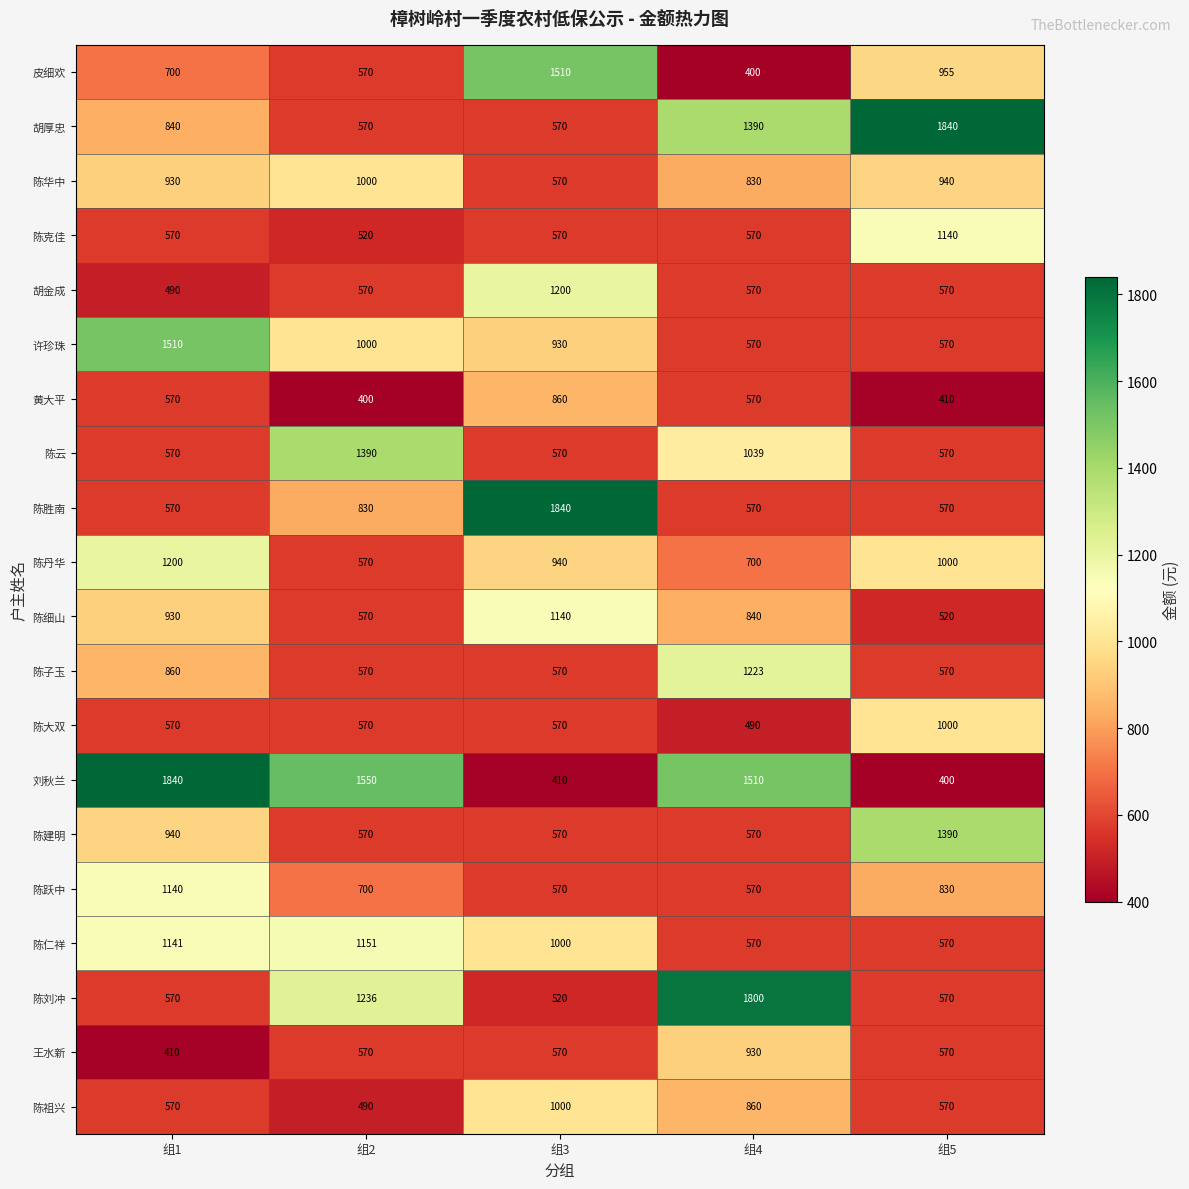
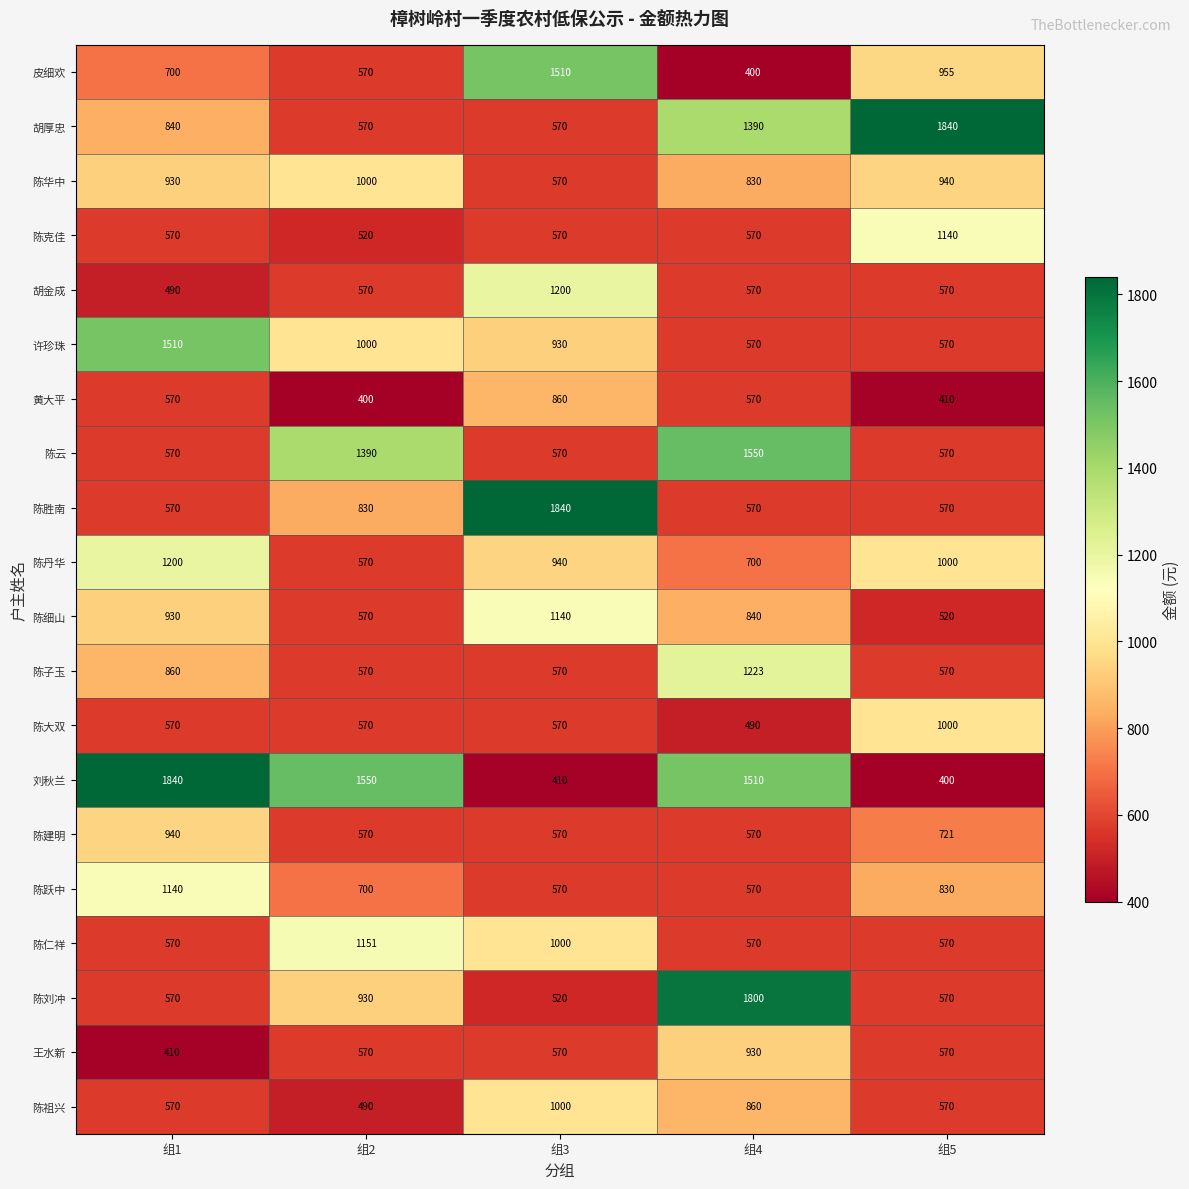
  {
    "皮细欢": {
      "组1": 700,
      "组2": 570,
      "组3": 1510,
      "组4": 400,
      "组5": 955
    },
    "胡厚忠": {
      "组1": 840,
      "组2": 570,
      "组3": 570,
      "组4": 1390,
      "组5": 1840
    },
    "陈华中": {
      "组1": 930,
      "组2": 1000,
      "组3": 570,
      "组4": 830,
      "组5": 940
    },
    "陈克佳": {
      "组1": 570,
      "组2": 520,
      "组3": 570,
      "组4": 570,
      "组5": 1140
    },
    "胡金成": {
      "组1": 490,
      "组2": 570,
      "组3": 1200,
      "组4": 570,
      "组5": 570
    },
    "许珍珠": {
      "组1": 1510,
      "组2": 1000,
      "组3": 930,
      "组4": 570,
      "组5": 570
    },
    "黄大平": {
      "组1": 570,
      "组2": 400,
      "组3": 860,
      "组4": 570,
      "组5": 410
    },
    "陈云": {
      "组1": 570,
      "组2": 1390,
      "组3": 570,
-     "组4": 1039,
+     "组4": 1550,
      "组5": 570
    },
    "陈胜南": {
      "组1": 570,
      "组2": 830,
      "组3": 1840,
      "组4": 570,
      "组5": 570
    },
    "陈丹华": {
      "组1": 1200,
      "组2": 570,
      "组3": 940,
      "组4": 700,
      "组5": 1000
    },
    "陈细山": {
      "组1": 930,
      "组2": 570,
      "组3": 1140,
      "组4": 840,
      "组5": 520
    },
    "陈子玉": {
      "组1": 860,
      "组2": 570,
      "组3": 570,
      "组4": 1223,
      "组5": 570
    },
    "陈大双": {
      "组1": 570,
      "组2": 570,
      "组3": 570,
      "组4": 490,
      "组5": 1000
    },
    "刘秋兰": {
      "组1": 1840,
      "组2": 1550,
      "组3": 410,
      "组4": 1510,
      "组5": 400
    },
    "陈建明": {
      "组1": 940,
      "组2": 570,
      "组3": 570,
      "组4": 570,
-     "组5": 1390
+     "组5": 721
    },
    "陈跃中": {
      "组1": 1140,
      "组2": 700,
      "组3": 570,
      "组4": 570,
      "组5": 830
    },
    "陈仁祥": {
-     "组1": 1141,
+     "组1": 570,
      "组2": 1151,
      "组3": 1000,
      "组4": 570,
      "组5": 570
    },
    "陈刘冲": {
      "组1": 570,
-     "组2": 1236,
+     "组2": 930,
      "组3": 520,
      "组4": 1800,
      "组5": 570
    },
    "王水新": {
      "组1": 410,
      "组2": 570,
      "组3": 570,
      "组4": 930,
      "组5": 570
    },
    "陈祖兴": {
      "组1": 570,
      "组2": 490,
      "组3": 1000,
      "组4": 860,
      "组5": 570
    }
  }
